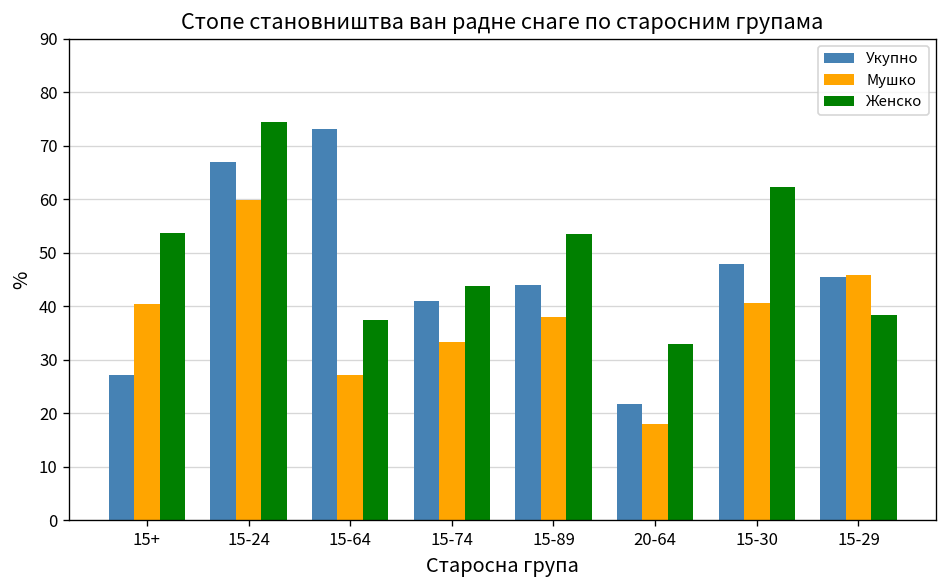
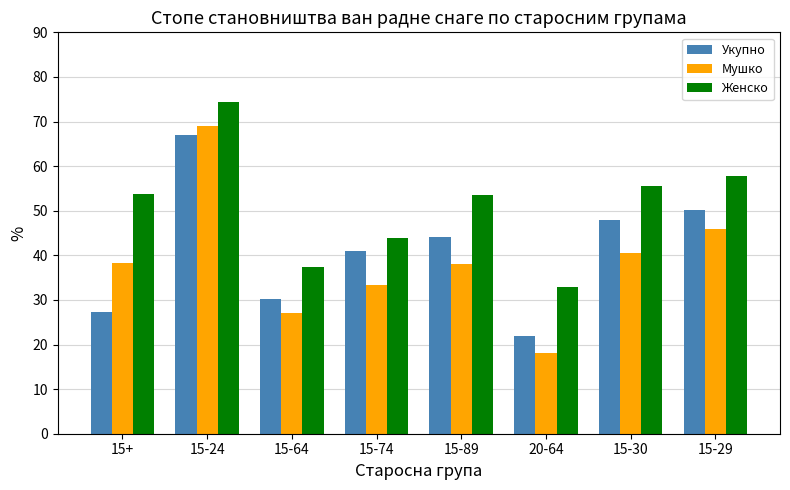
  {
    "Укупно": {
      "15+": 27,
      "15-24": 67,
-     "15-64": 73,
+     "15-64": 30,
      "15-74": 41,
      "15-89": 44,
      "20-64": 22,
      "15-30": 48,
-     "15-29": 46
+     "15-29": 50
    },
    "Мушко": {
-     "15+": 40,
-     "15-24": 60,
+     "15+": 38,
+     "15-24": 69,
      "15-64": 27,
      "15-74": 33,
      "15-89": 38,
      "20-64": 18,
      "15-30": 41,
      "15-29": 46
    },
    "Женско": {
      "15+": 54,
      "15-24": 74,
      "15-64": 37,
      "15-74": 44,
      "15-89": 54,
      "20-64": 33,
-     "15-30": 62,
-     "15-29": 38
+     "15-30": 56,
+     "15-29": 58
    }
  }
